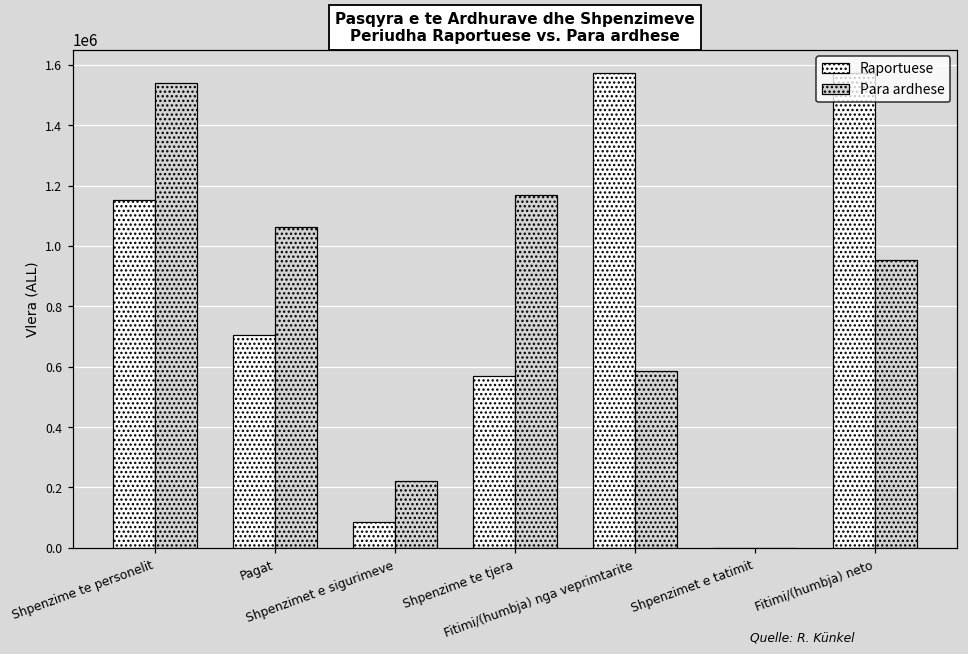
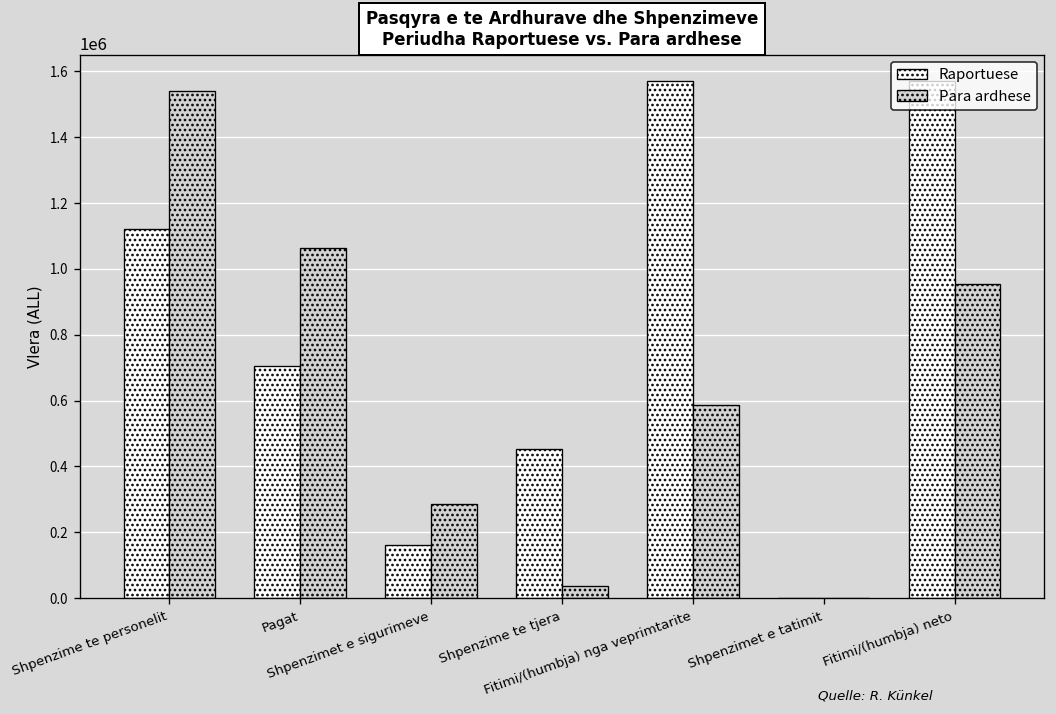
  {
    "Raportuese": {
-     "Shpenzime te personelit": 1150000,
+     "Shpenzime te personelit": 1120000,
      "Pagat": 700000,
-     "Shpenzimet e sigurimeve": 80000,
-     "Shpenzime te tjera": 570000,
+     "Shpenzimet e sigurimeve": 160000,
+     "Shpenzime te tjera": 450000,
      "Fitimi/(humbja) nga veprimtarite": 1570000,
      "Shpenzimet e tatimit": 0
    },
    "Para ardhese": {
      "Shpenzime te personelit": 1540000,
      "Pagat": 1060000,
-     "Shpenzimet e sigurimeve": 220000,
-     "Shpenzime te tjera": 1170000,
+     "Shpenzimet e sigurimeve": 280000,
+     "Shpenzime te tjera": 40000,
      "Fitimi/(humbja) nga veprimtarite": 590000,
      "Shpenzimet e tatimit": 0,
      "Fitimi/(humbja) neto": 950000
    }
  }
